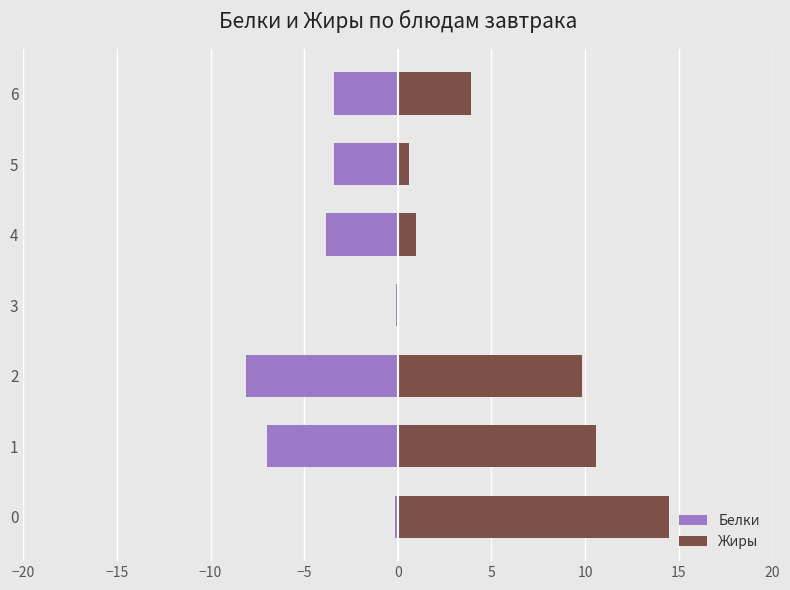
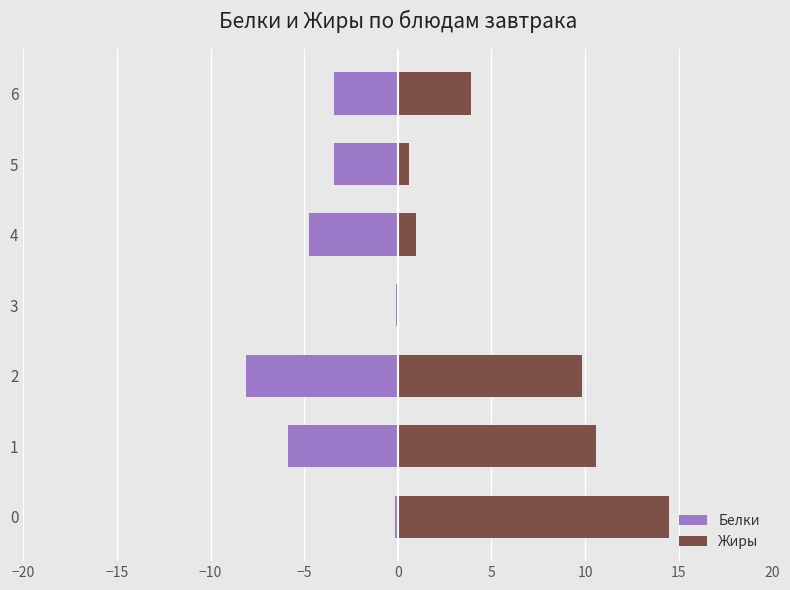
  {
    "Белки": {
      "6": -3.4,
      "5": -3.4,
-     "4": -3.8,
+     "4": -4.7,
      "2": -8.1,
-     "1": -7.0,
+     "1": -5.9,
      "0": -0.2
    },
    "Жиры": {
      "6": 3.9,
      "5": 0.6,
      "4": 1.0,
      "2": 9.8,
      "1": 10.6,
      "0": 14.5
    }
  }
